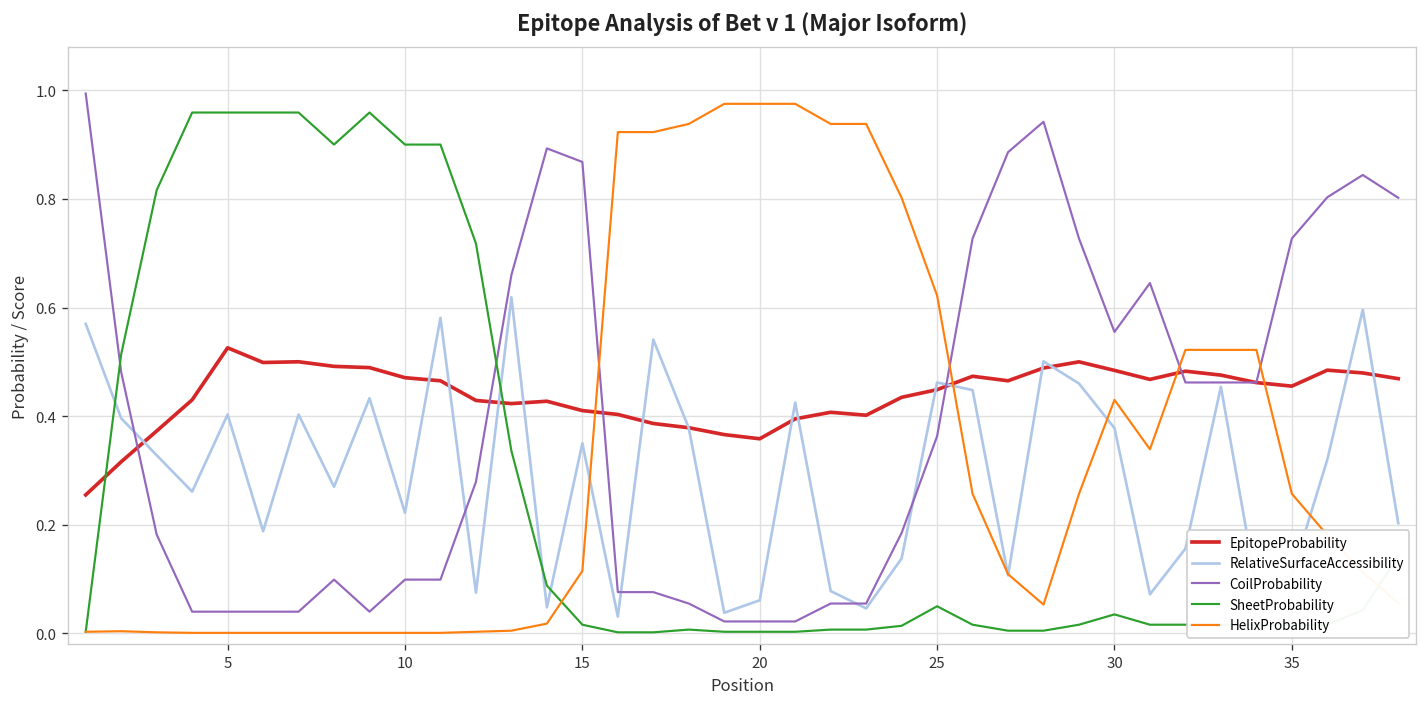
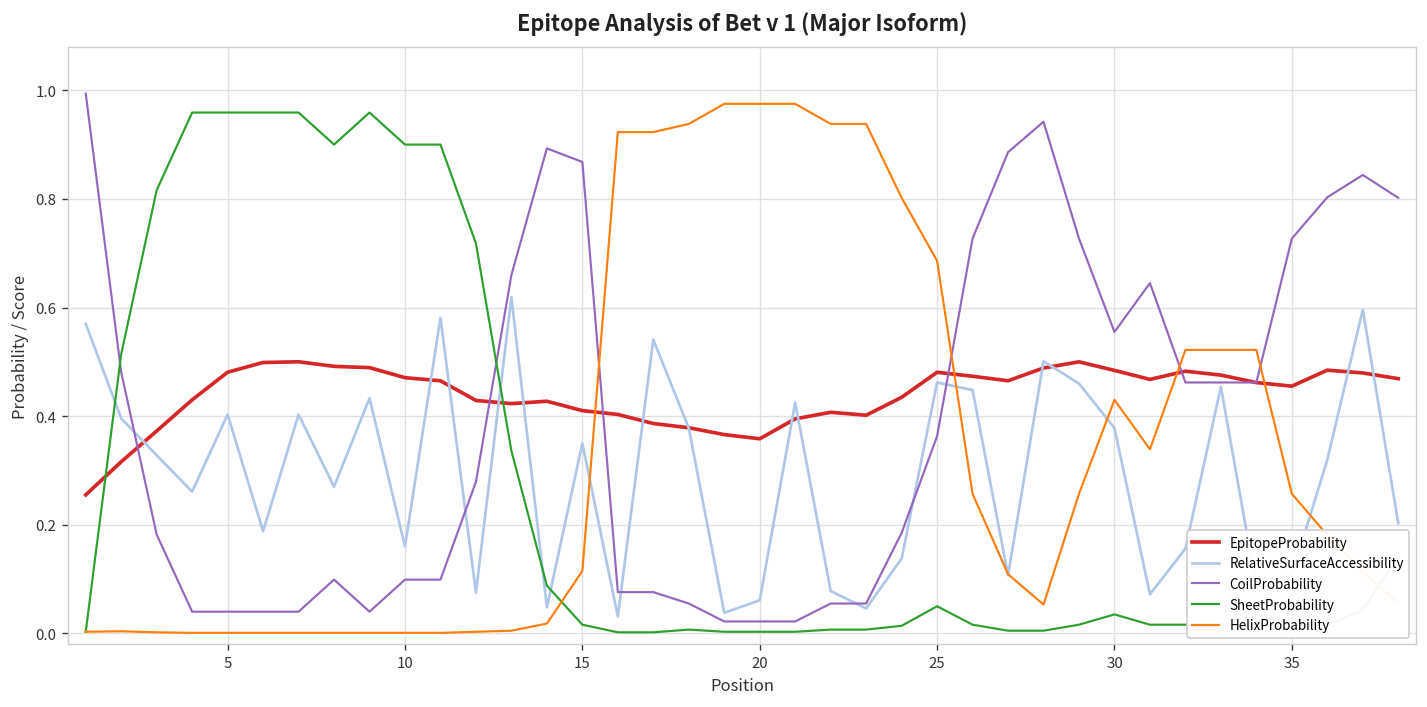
  {
    "EpitopeProbability": {
-     "5": 0.53,
+     "5": 0.48,
      "10": 0.47,
      "15": 0.41,
      "20": 0.36,
-     "25": 0.45,
+     "25": 0.48,
      "30": 0.48,
      "35": 0.46
    },
    "RelativeSurfaceAccessibility": {
      "5": 0.40,
-     "10": 0.22,
+     "10": 0.16,
      "15": 0.35,
      "20": 0.06,
      "25": 0.46,
      "30": 0.38
    },
    "CoilProbability": {
      "5": 0.04,
      "10": 0.10,
      "15": 0.87,
      "20": 0.02,
      "25": 0.36,
      "30": 0.56,
      "35": 0.73
    },
    "SheetProbability": {
      "5": 0.96,
      "10": 0.90,
      "15": 0.02,
      "20": 0.00,
      "25": 0.05,
      "30": 0.04
    },
    "HelixProbability": {
      "5": 0.00,
      "10": 0.00,
      "15": 0.12,
      "20": 0.98,
-     "25": 0.62,
+     "25": 0.69,
      "30": 0.43,
      "35": 0.26
    }
  }
